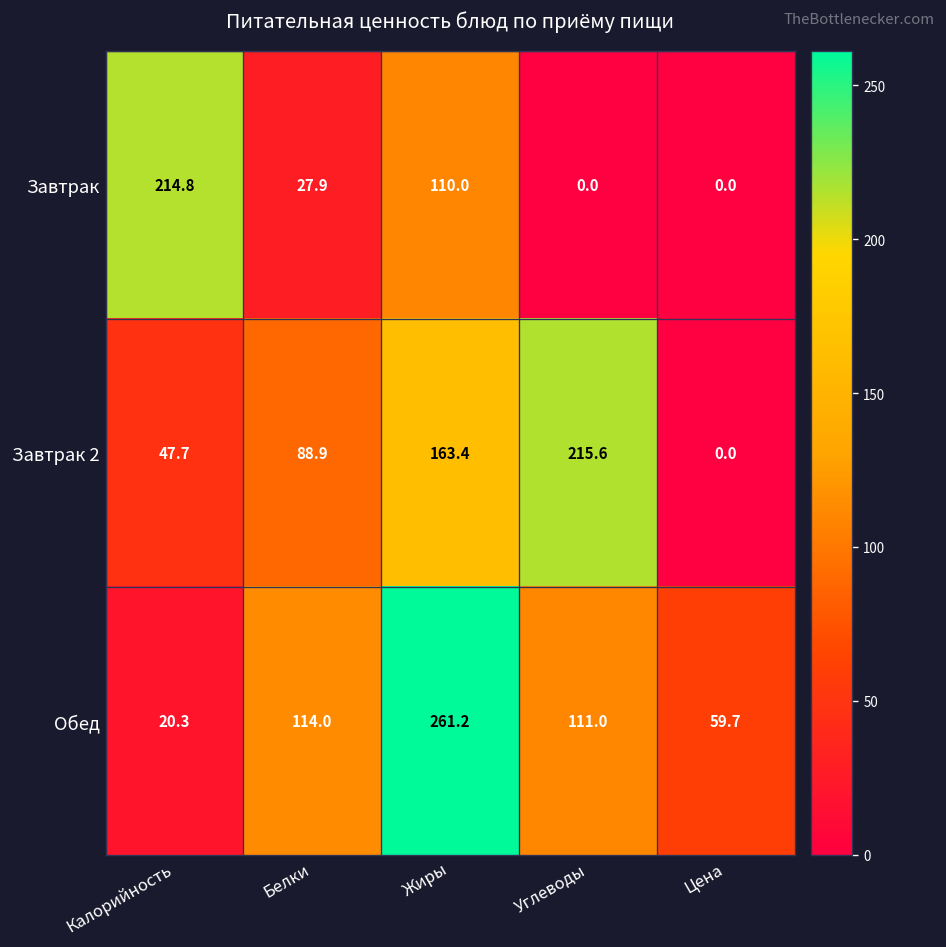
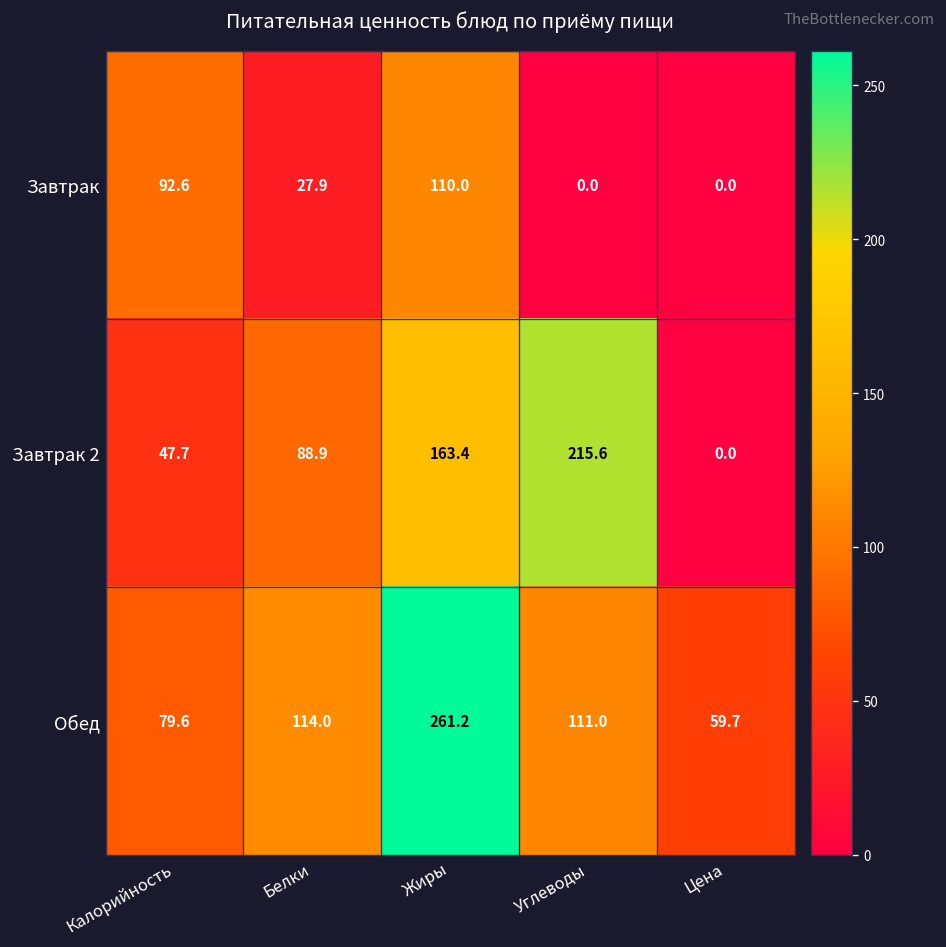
  {
    "Завтрак": {
-     "Калорийность": 214.8,
+     "Калорийность": 92.6,
      "Белки": 27.9,
      "Жиры": 110.0,
      "Углеводы": 0.0,
      "Цена": 0.0
    },
    "Завтрак 2": {
      "Калорийность": 47.7,
      "Белки": 88.9,
      "Жиры": 163.4,
      "Углеводы": 215.6,
      "Цена": 0.0
    },
    "Обед": {
-     "Калорийность": 20.3,
+     "Калорийность": 79.6,
      "Белки": 114.0,
      "Жиры": 261.2,
      "Углеводы": 111.0,
      "Цена": 59.7
    }
  }
